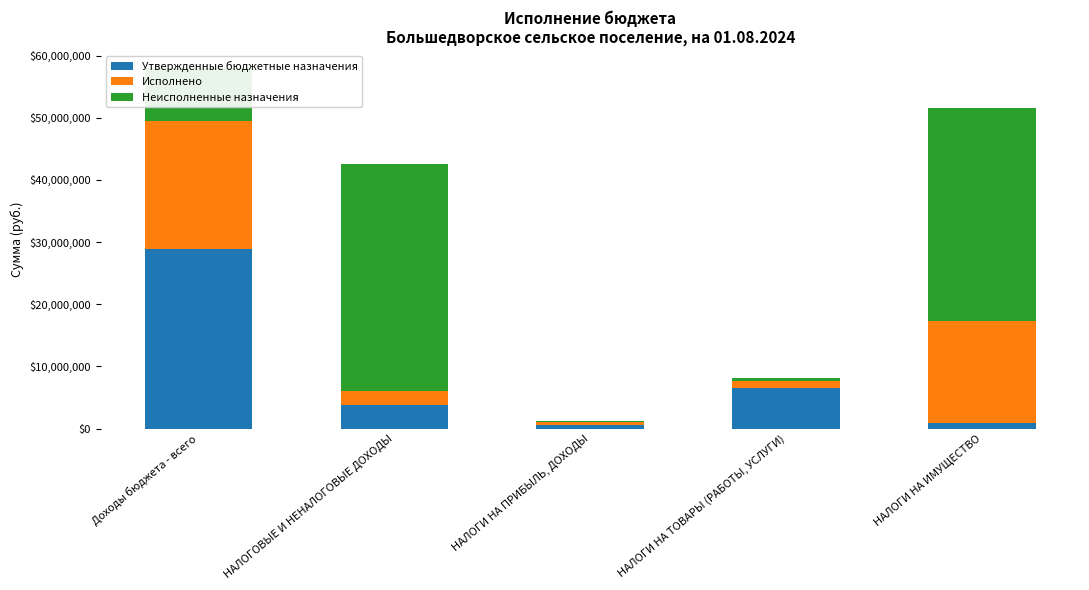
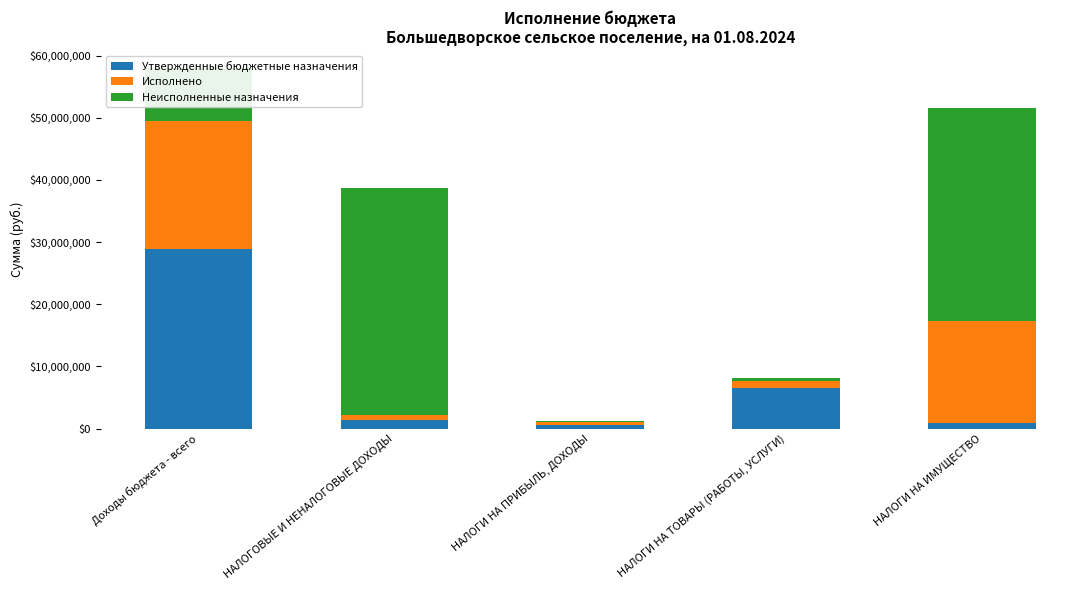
  {
    "Утвержденные бюджетные назначения": {
      "Доходы бюджета - всего": "$29,000,000",
-     "НАЛОГОВЫЕ И НЕНАЛОГОВЫЕ ДОХОДЫ": "$4,000,000",
+     "НАЛОГОВЫЕ И НЕНАЛОГОВЫЕ ДОХОДЫ": "$1,000,000",
      "НАЛОГИ НА ПРИБЫЛЬ, ДОХОДЫ": "$1,000,000",
      "НАЛОГИ НА ТОВАРЫ (РАБОТЫ, УСЛУГИ)": "$6,000,000",
      "НАЛОГИ НА ИМУЩЕСТВО": "$1,000,000"
    },
    "Исполнено": {
      "Доходы бюджета - всего": "$20,000,000",
-     "НАЛОГОВЫЕ И НЕНАЛОГОВЫЕ ДОХОДЫ": "$2,000,000",
+     "НАЛОГОВЫЕ И НЕНАЛОГОВЫЕ ДОХОДЫ": "$1,000,000",
      "НАЛОГИ НА ПРИБЫЛЬ, ДОХОДЫ": "$0",
      "НАЛОГИ НА ТОВАРЫ (РАБОТЫ, УСЛУГИ)": "$1,000,000",
      "НАЛОГИ НА ИМУЩЕСТВО": "$16,000,000"
    },
    "Неисполненные назначения": {
      "НАЛОГОВЫЕ И НЕНАЛОГОВЫЕ ДОХОДЫ": "$37,000,000",
      "НАЛОГИ НА ТОВАРЫ (РАБОТЫ, УСЛУГИ)": "$0",
      "НАЛОГИ НА ИМУЩЕСТВО": "$34,000,000"
    }
  }
